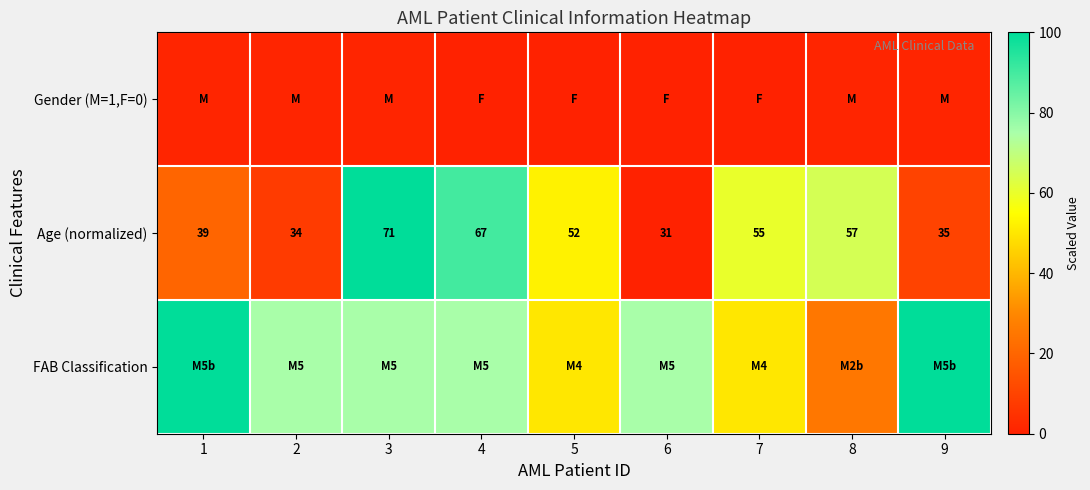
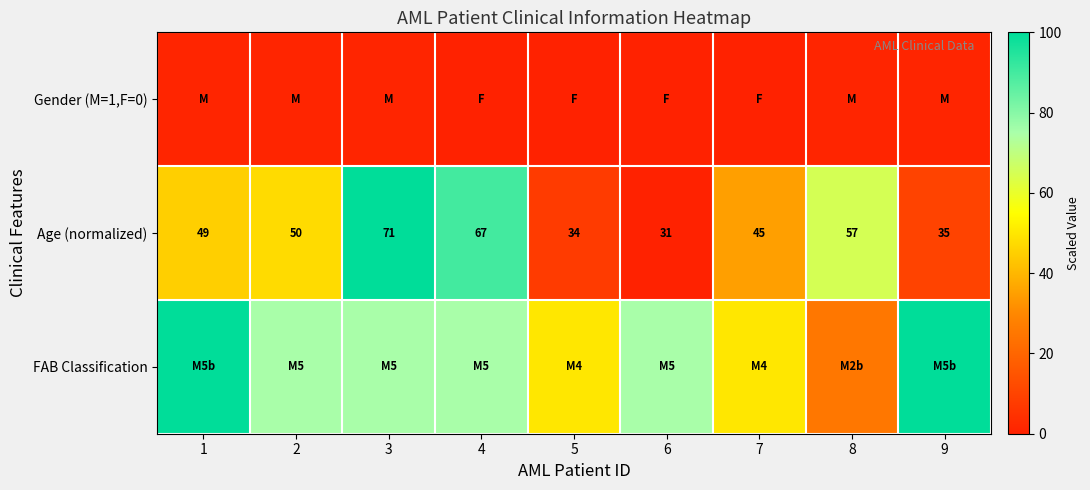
  {
    "Age (normalized)": {
-     "1": 39,
-     "2": 34,
+     "1": 49,
+     "2": 50,
      "3": 71,
      "4": 67,
-     "5": 52,
+     "5": 34,
      "6": 31,
-     "7": 55,
+     "7": 45,
      "8": 57,
      "9": 35
    }
  }
